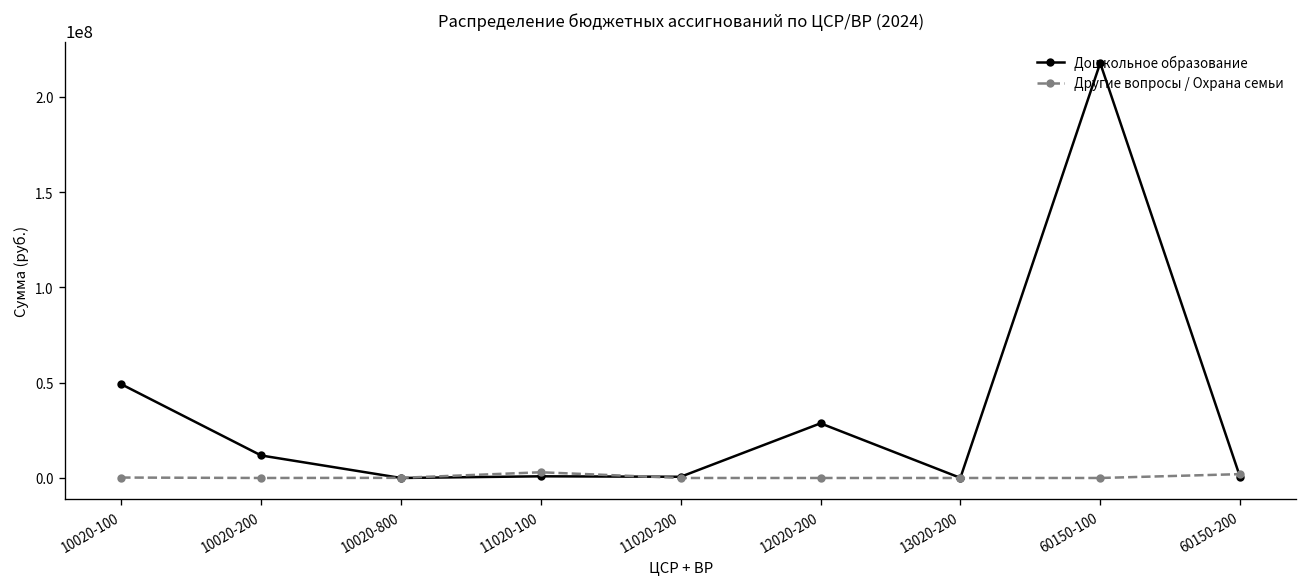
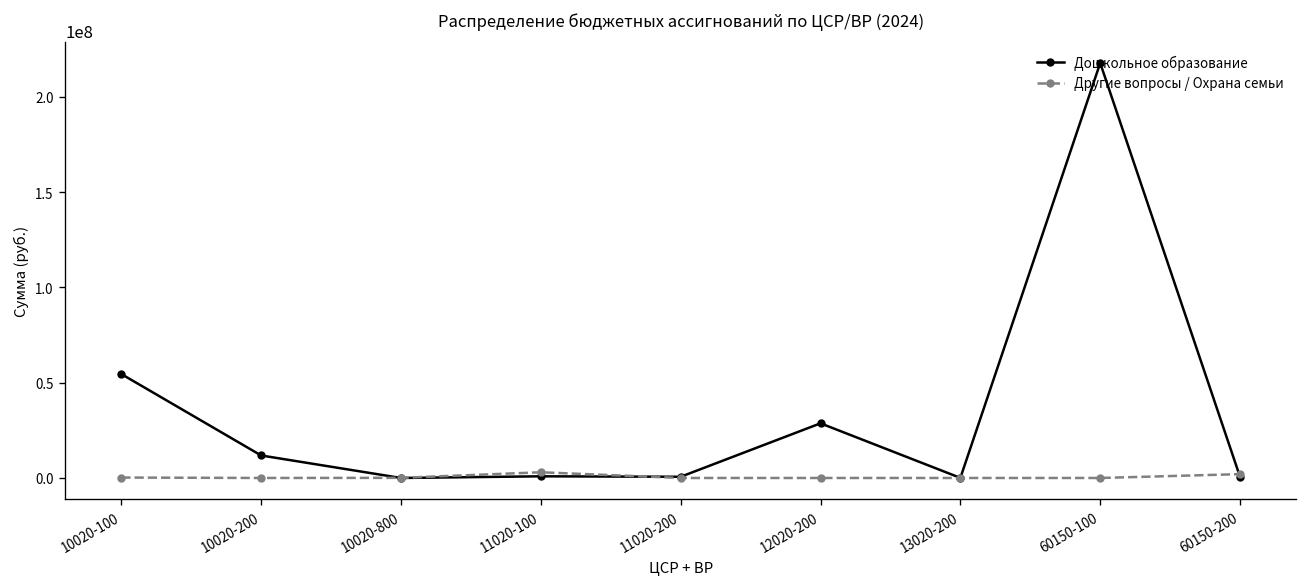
  {
    "Дошкольное образование": {
-     "10020-100": 49000000,
+     "10020-100": 55000000,
      "10020-200": 12000000,
      "11020-100": 1000000,
      "12020-200": 29000000,
      "60150-100": 218000000
    },
    "Другие вопросы / Охрана семьи": {
      "10020-100": 0,
      "10020-200": 0,
      "11020-100": 3000000,
      "12020-200": 0,
      "60150-100": 0
    }
  }
